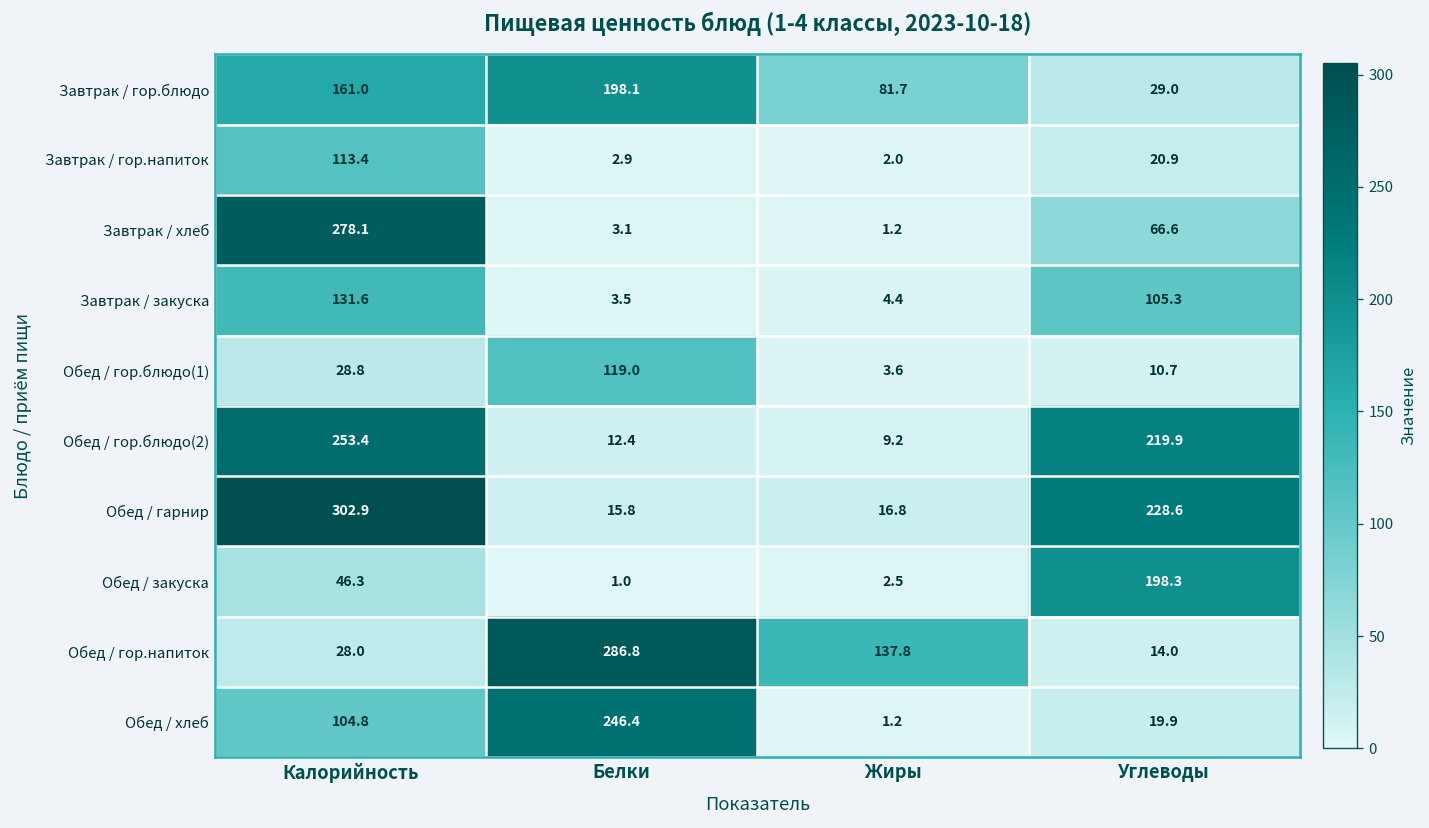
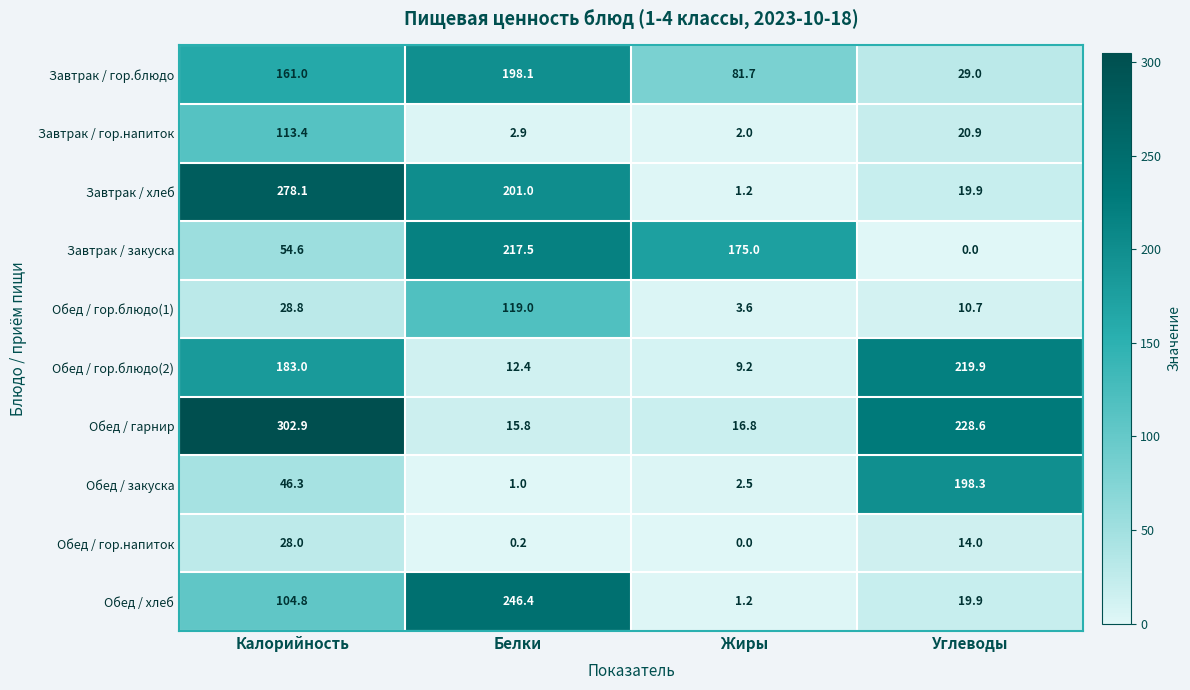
  {
    "Завтрак / гор.блюдо": {
      "Калорийность": 161.0,
      "Белки": 198.1,
      "Жиры": 81.7,
      "Углеводы": 29.0
    },
    "Завтрак / гор.напиток": {
      "Калорийность": 113.4,
      "Белки": 2.9,
      "Жиры": 2.0,
      "Углеводы": 20.9
    },
    "Завтрак / хлеб": {
      "Калорийность": 278.1,
-     "Белки": 3.1,
+     "Белки": 201.0,
      "Жиры": 1.2,
-     "Углеводы": 66.6
+     "Углеводы": 19.9
    },
    "Завтрак / закуска": {
-     "Калорийность": 131.6,
-     "Белки": 3.5,
-     "Жиры": 4.4,
-     "Углеводы": 105.3
+     "Калорийность": 54.6,
+     "Белки": 217.5,
+     "Жиры": 175.0,
+     "Углеводы": 0.0
    },
    "Обед / гор.блюдо(1)": {
      "Калорийность": 28.8,
      "Белки": 119.0,
      "Жиры": 3.6,
      "Углеводы": 10.7
    },
    "Обед / гор.блюдо(2)": {
-     "Калорийность": 253.4,
+     "Калорийность": 183.0,
      "Белки": 12.4,
      "Жиры": 9.2,
      "Углеводы": 219.9
    },
    "Обед / гарнир": {
      "Калорийность": 302.9,
      "Белки": 15.8,
      "Жиры": 16.8,
      "Углеводы": 228.6
    },
    "Обед / закуска": {
      "Калорийность": 46.3,
      "Белки": 1.0,
      "Жиры": 2.5,
      "Углеводы": 198.3
    },
    "Обед / гор.напиток": {
      "Калорийность": 28.0,
-     "Белки": 286.8,
-     "Жиры": 137.8,
+     "Белки": 0.2,
+     "Жиры": 0.0,
      "Углеводы": 14.0
    },
    "Обед / хлеб": {
      "Калорийность": 104.8,
      "Белки": 246.4,
      "Жиры": 1.2,
      "Углеводы": 19.9
    }
  }
